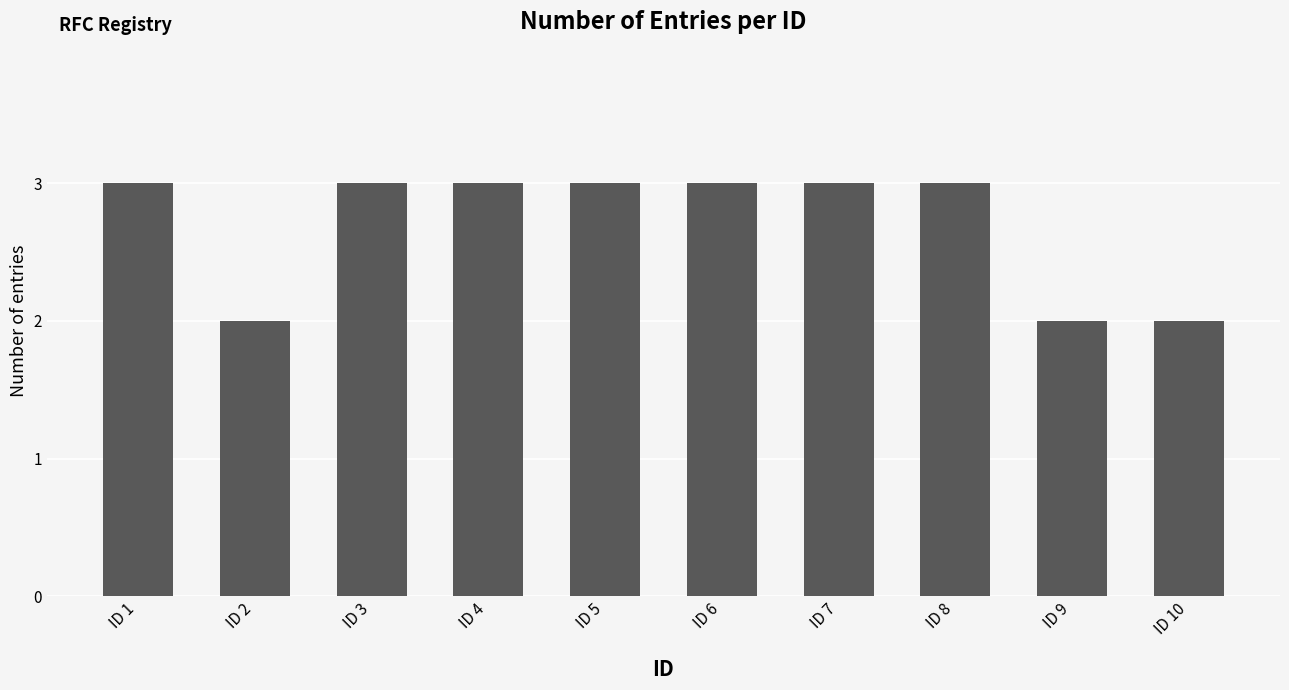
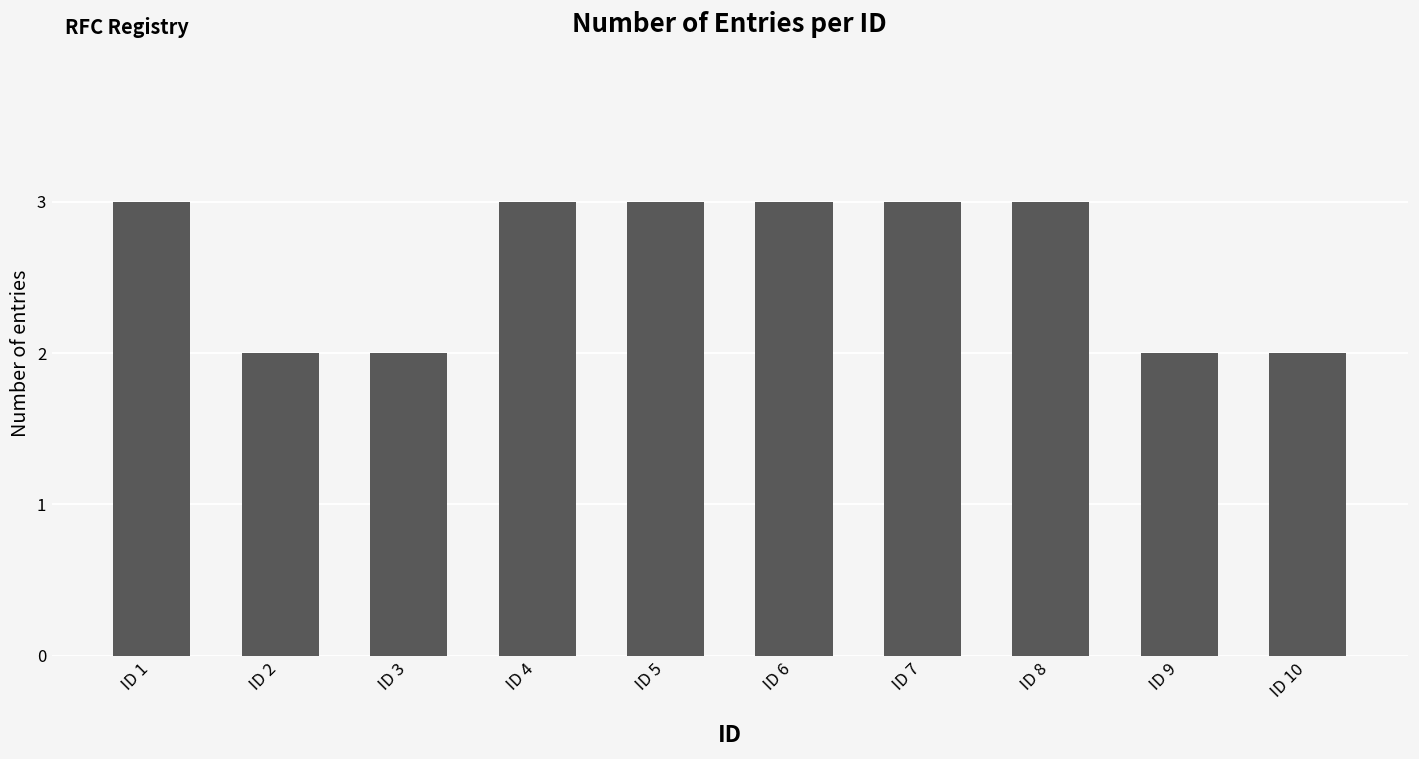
  {
    "ID 1": 3,
    "ID 2": 2,
-   "ID 3": 3,
+   "ID 3": 2,
    "ID 4": 3,
    "ID 5": 3,
    "ID 6": 3,
    "ID 7": 3,
    "ID 8": 3,
    "ID 9": 2,
    "ID 10": 2
  }
